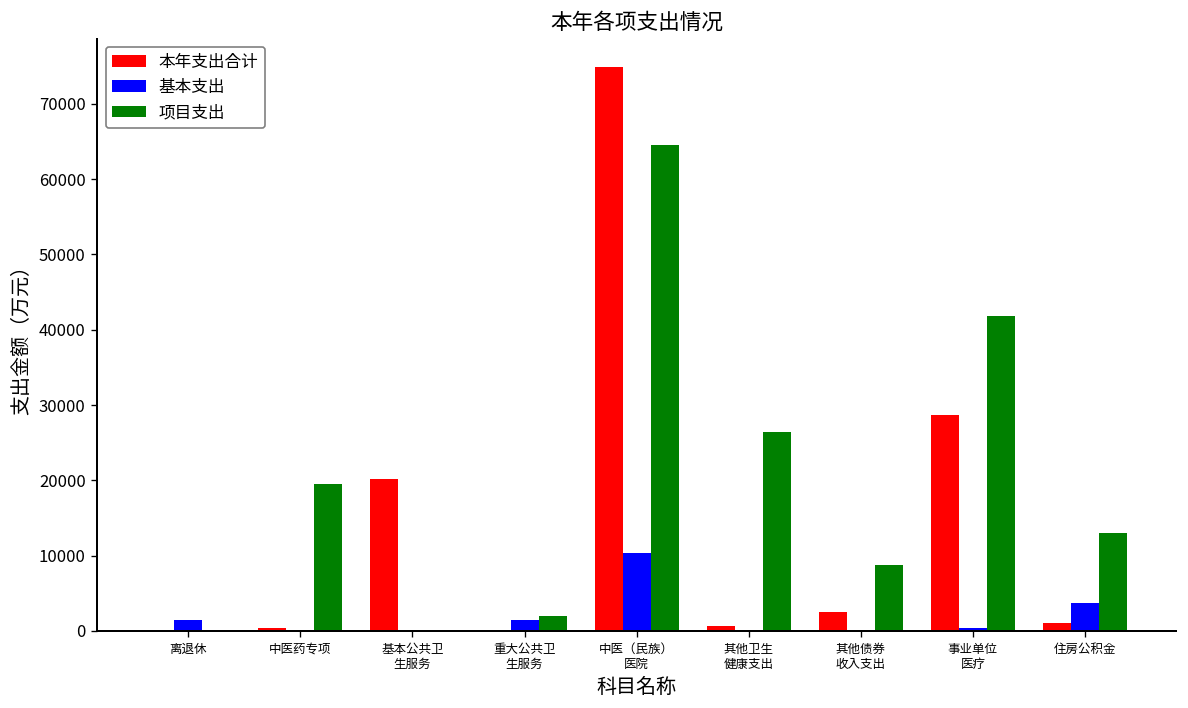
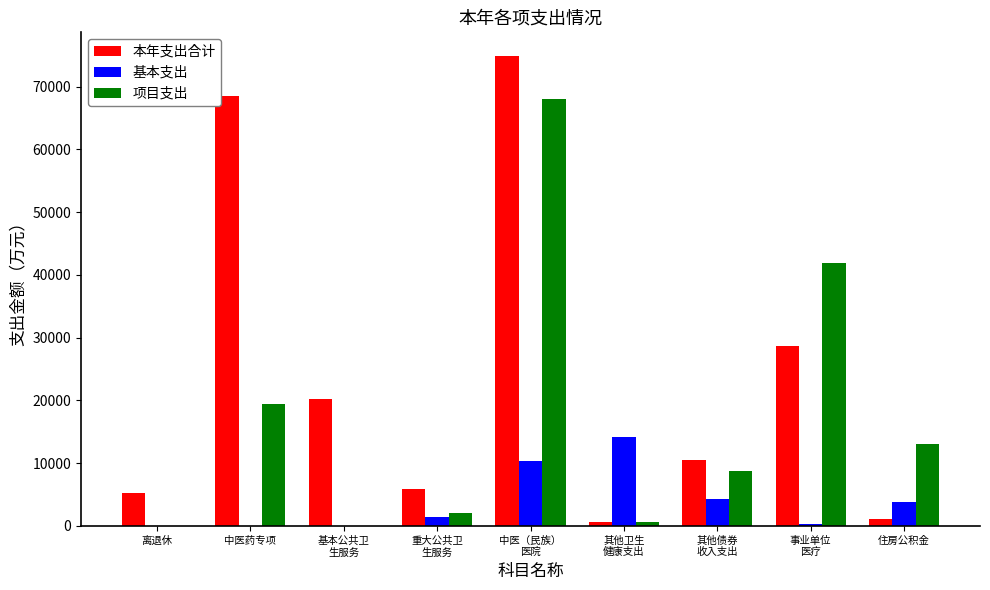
  {
    "本年支出合计": {
-     "离退休": 0,
-     "中医药专项": 0,
+     "离退休": 5000,
+     "中医药专项": 68000,
      "基本公共卫 生服务": 20000,
-     "重大公共卫 生服务": 0,
+     "重大公共卫 生服务": 6000,
      "中医（民族） 医院": 75000,
      "其他卫生 健康支出": 1000,
-     "其他债券 收入支出": 2000,
+     "其他债券 收入支出": 10000,
      "事业单位 医疗": 29000,
      "住房公积金": 1000
    },
    "基本支出": {
-     "离退休": 1000,
+     "离退休": 0,
      "中医药专项": 0,
      "基本公共卫 生服务": 0,
      "重大公共卫 生服务": 1000,
      "中医（民族） 医院": 10000,
-     "其他卫生 健康支出": 0,
-     "其他债券 收入支出": 0,
+     "其他卫生 健康支出": 14000,
+     "其他债券 收入支出": 4000,
      "住房公积金": 4000
    },
    "项目支出": {
      "离退休": 0,
      "中医药专项": 19000,
      "重大公共卫 生服务": 2000,
-     "中医（民族） 医院": 65000,
-     "其他卫生 健康支出": 26000,
+     "中医（民族） 医院": 68000,
+     "其他卫生 健康支出": 1000,
      "其他债券 收入支出": 9000,
      "事业单位 医疗": 42000,
      "住房公积金": 13000
    }
  }
